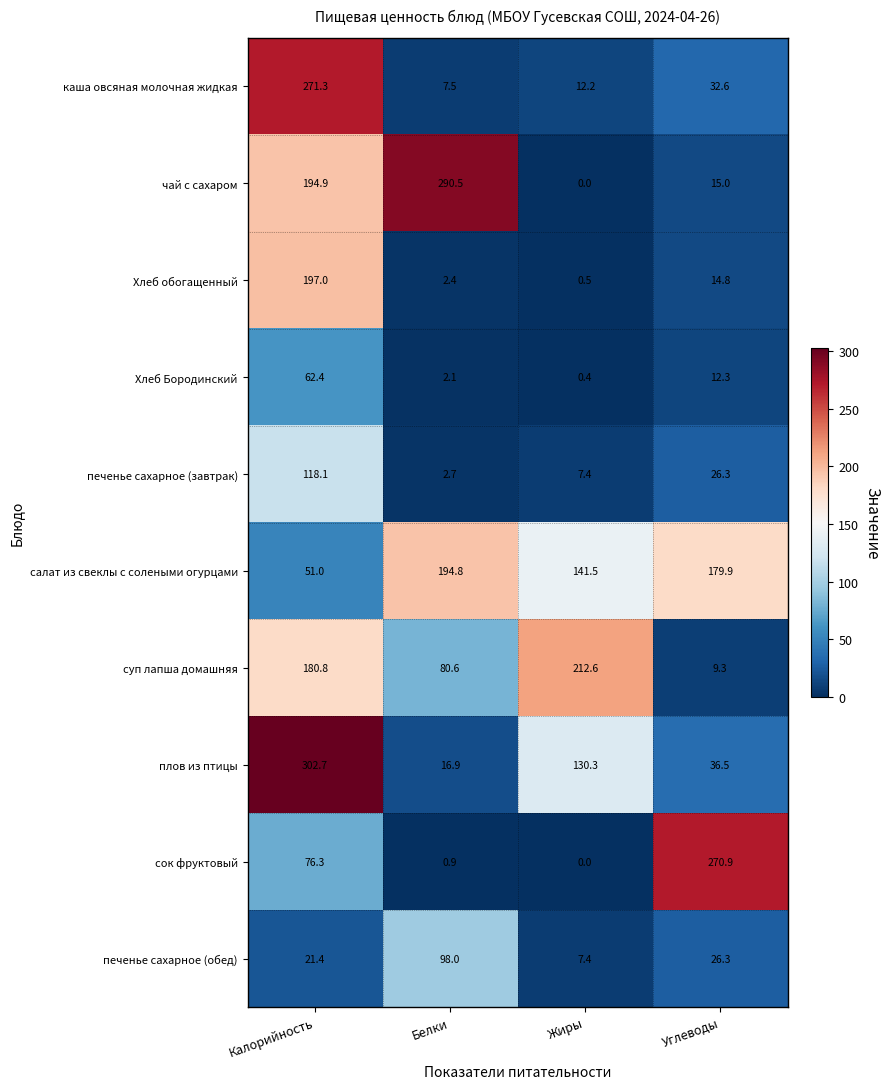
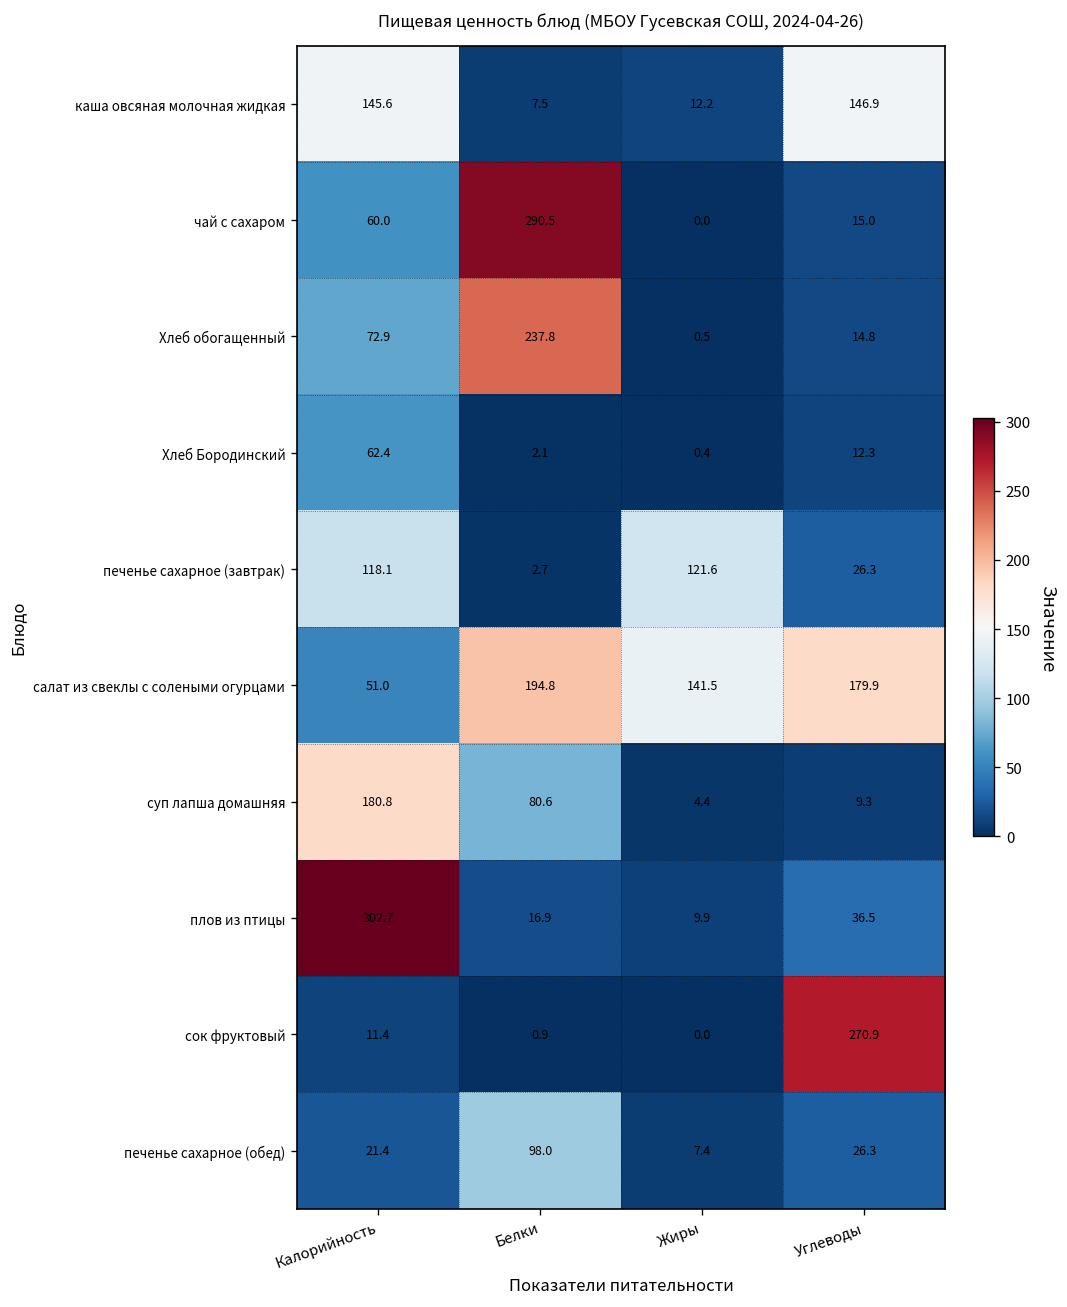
  {
    "каша овсяная молочная жидкая": {
-     "Калорийность": 271.3,
+     "Калорийность": 145.6,
      "Белки": 7.5,
      "Жиры": 12.2,
-     "Углеводы": 32.6
+     "Углеводы": 146.9
    },
    "чай с сахаром": {
-     "Калорийность": 194.9,
+     "Калорийность": 60.0,
      "Белки": 290.5,
      "Жиры": 0.0,
      "Углеводы": 15.0
    },
    "Хлеб обогащенный": {
-     "Калорийность": 197.0,
-     "Белки": 2.4,
+     "Калорийность": 72.9,
+     "Белки": 237.8,
      "Жиры": 0.5,
      "Углеводы": 14.8
    },
    "Хлеб Бородинский": {
      "Калорийность": 62.4,
      "Белки": 2.1,
      "Жиры": 0.4,
      "Углеводы": 12.3
    },
    "печенье сахарное (завтрак)": {
      "Калорийность": 118.1,
      "Белки": 2.7,
-     "Жиры": 7.4,
+     "Жиры": 121.6,
      "Углеводы": 26.3
    },
    "салат из свеклы с солеными огурцами": {
      "Калорийность": 51.0,
      "Белки": 194.8,
      "Жиры": 141.5,
      "Углеводы": 179.9
    },
    "суп лапша домашняя": {
      "Калорийность": 180.8,
      "Белки": 80.6,
-     "Жиры": 212.6,
+     "Жиры": 4.4,
      "Углеводы": 9.3
    },
    "плов из птицы": {
      "Калорийность": 302.7,
      "Белки": 16.9,
-     "Жиры": 130.3,
+     "Жиры": 9.9,
      "Углеводы": 36.5
    },
    "сок фруктовый": {
-     "Калорийность": 76.3,
+     "Калорийность": 11.4,
      "Белки": 0.9,
      "Жиры": 0.0,
      "Углеводы": 270.9
    },
    "печенье сахарное (обед)": {
      "Калорийность": 21.4,
      "Белки": 98.0,
      "Жиры": 7.4,
      "Углеводы": 26.3
    }
  }
